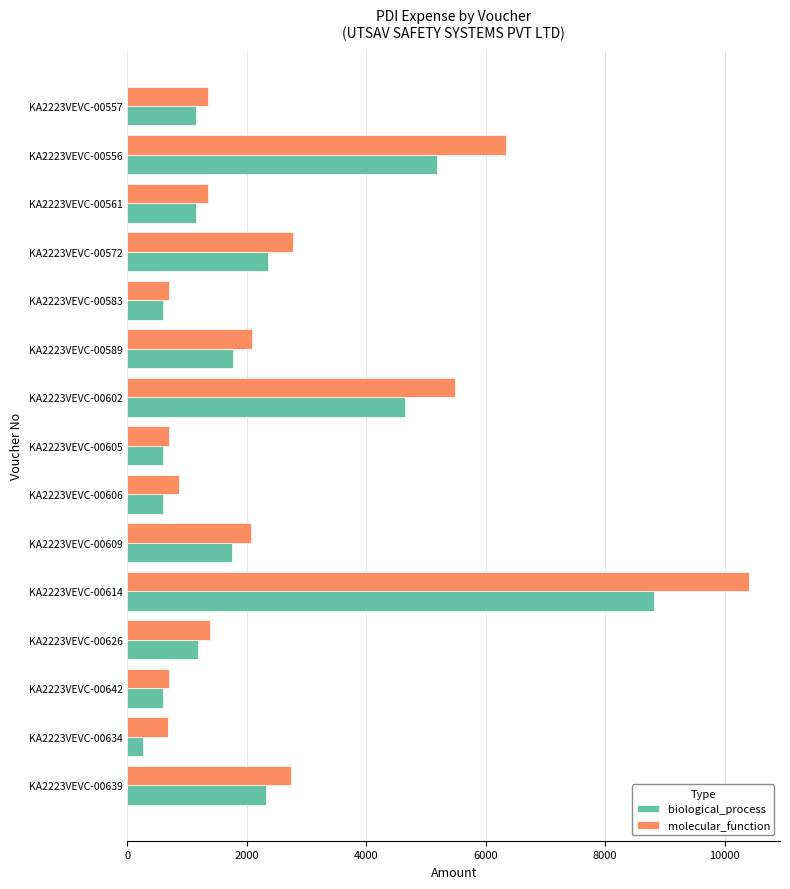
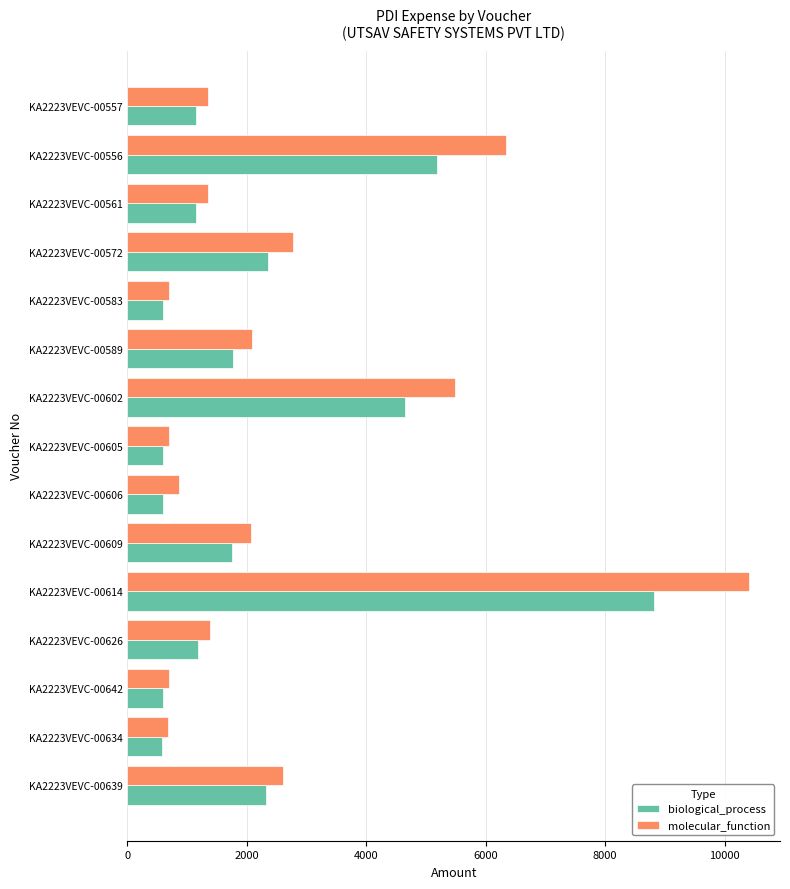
  {
    "biological_process": {
      "KA2223VEVC-00557": 1100,
      "KA2223VEVC-00556": 5200,
      "KA2223VEVC-00561": 1100,
      "KA2223VEVC-00572": 2400,
      "KA2223VEVC-00583": 600,
      "KA2223VEVC-00589": 1800,
      "KA2223VEVC-00602": 4700,
      "KA2223VEVC-00605": 600,
      "KA2223VEVC-00606": 600,
      "KA2223VEVC-00609": 1700,
      "KA2223VEVC-00614": 8800,
      "KA2223VEVC-00626": 1200,
      "KA2223VEVC-00642": 600,
-     "KA2223VEVC-00634": 300,
+     "KA2223VEVC-00634": 600,
      "KA2223VEVC-00639": 2300
    },
    "molecular_function": {
      "KA2223VEVC-00557": 1400,
      "KA2223VEVC-00556": 6300,
      "KA2223VEVC-00561": 1400,
      "KA2223VEVC-00572": 2800,
      "KA2223VEVC-00583": 700,
      "KA2223VEVC-00589": 2100,
      "KA2223VEVC-00602": 5500,
      "KA2223VEVC-00605": 700,
      "KA2223VEVC-00606": 900,
      "KA2223VEVC-00609": 2100,
      "KA2223VEVC-00614": 10400,
      "KA2223VEVC-00626": 1400,
      "KA2223VEVC-00642": 700,
      "KA2223VEVC-00634": 700,
-     "KA2223VEVC-00639": 2700
+     "KA2223VEVC-00639": 2600
    }
  }
